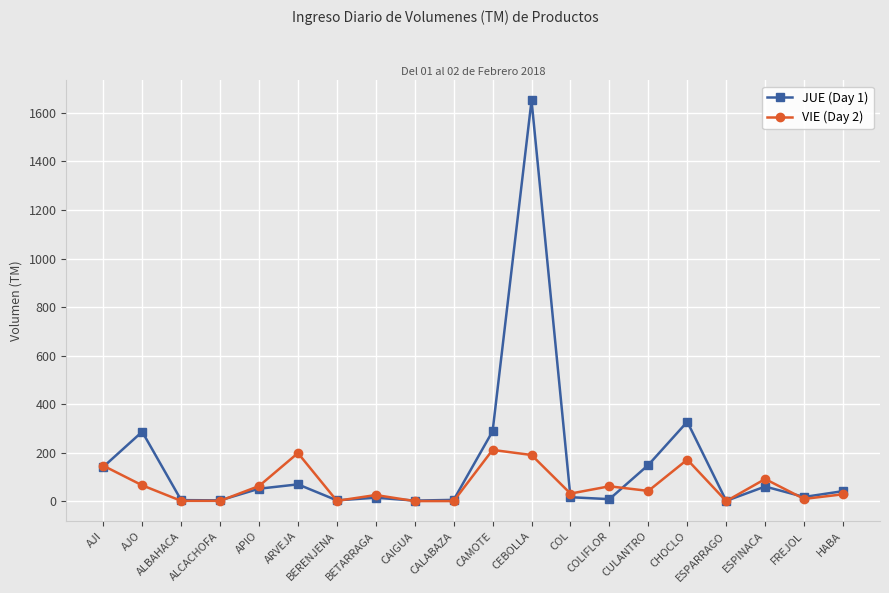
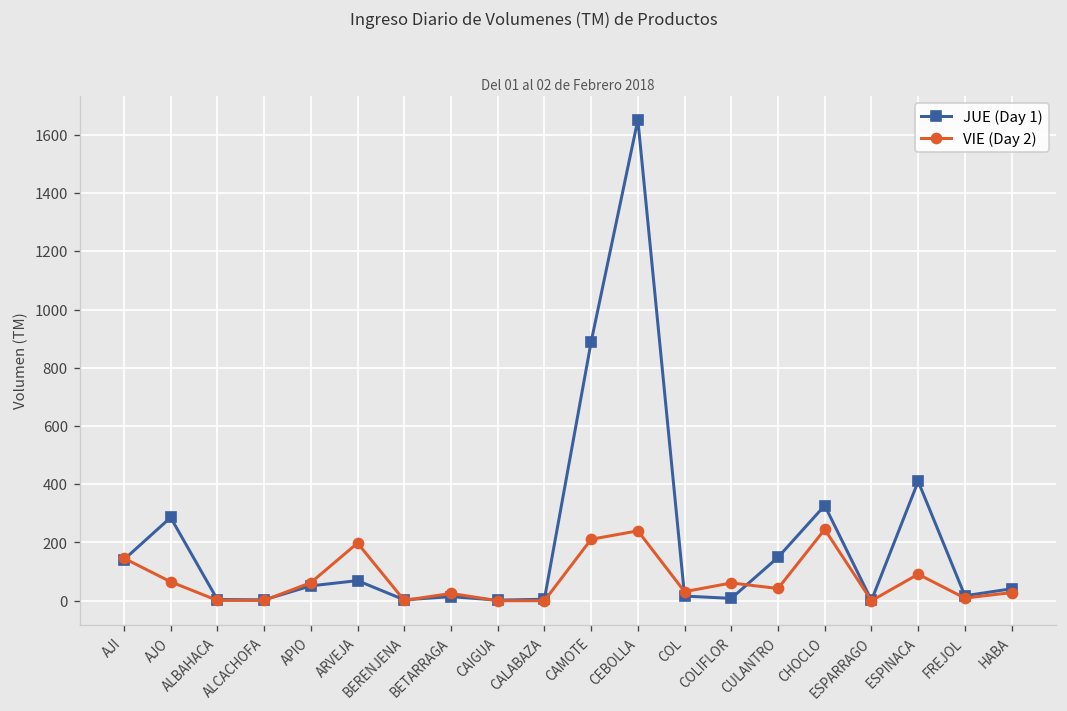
  {
    "JUE (Day 1)": {
      "AJO": 290,
      "APIO": 50,
      "ARVEJA": 70,
      "BETARRAGA": 10,
-     "CAMOTE": 290,
+     "CAMOTE": 890,
      "CEBOLLA": 1650,
      "COL": 20,
      "COLIFLOR": 10,
      "CULANTRO": 150,
      "CHOCLO": 330,
-     "ESPINACA": 60,
+     "ESPINACA": 410,
      "HABA": 40
    },
    "VIE (Day 2)": {
      "AJO": 70,
      "APIO": 60,
      "ARVEJA": 200,
      "BETARRAGA": 30,
      "CAMOTE": 210,
-     "CEBOLLA": 190,
+     "CEBOLLA": 240,
      "COL": 30,
      "COLIFLOR": 60,
      "CULANTRO": 40,
-     "CHOCLO": 170,
+     "CHOCLO": 250,
      "ESPINACA": 90,
      "HABA": 30
    }
  }
